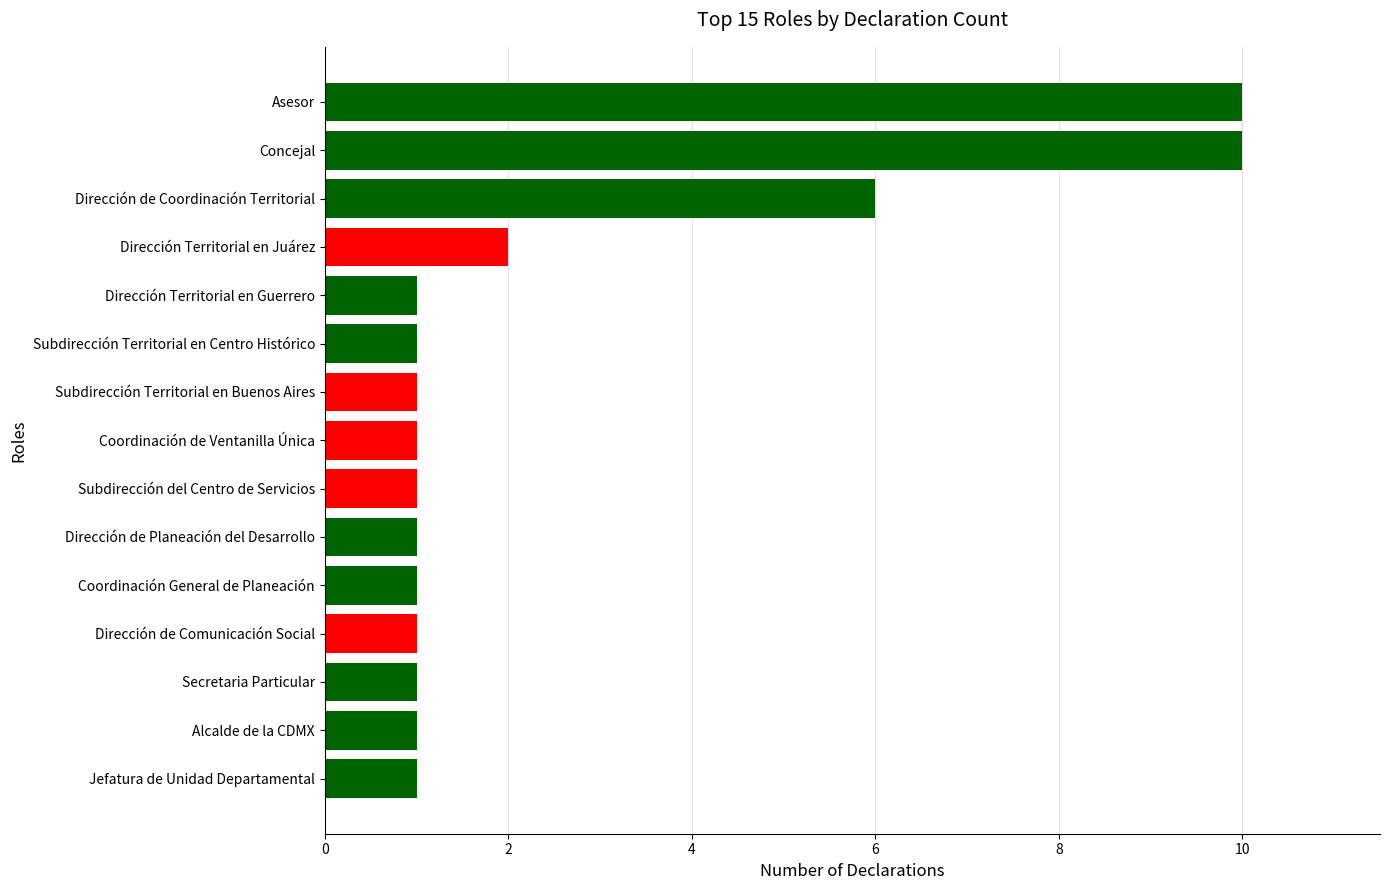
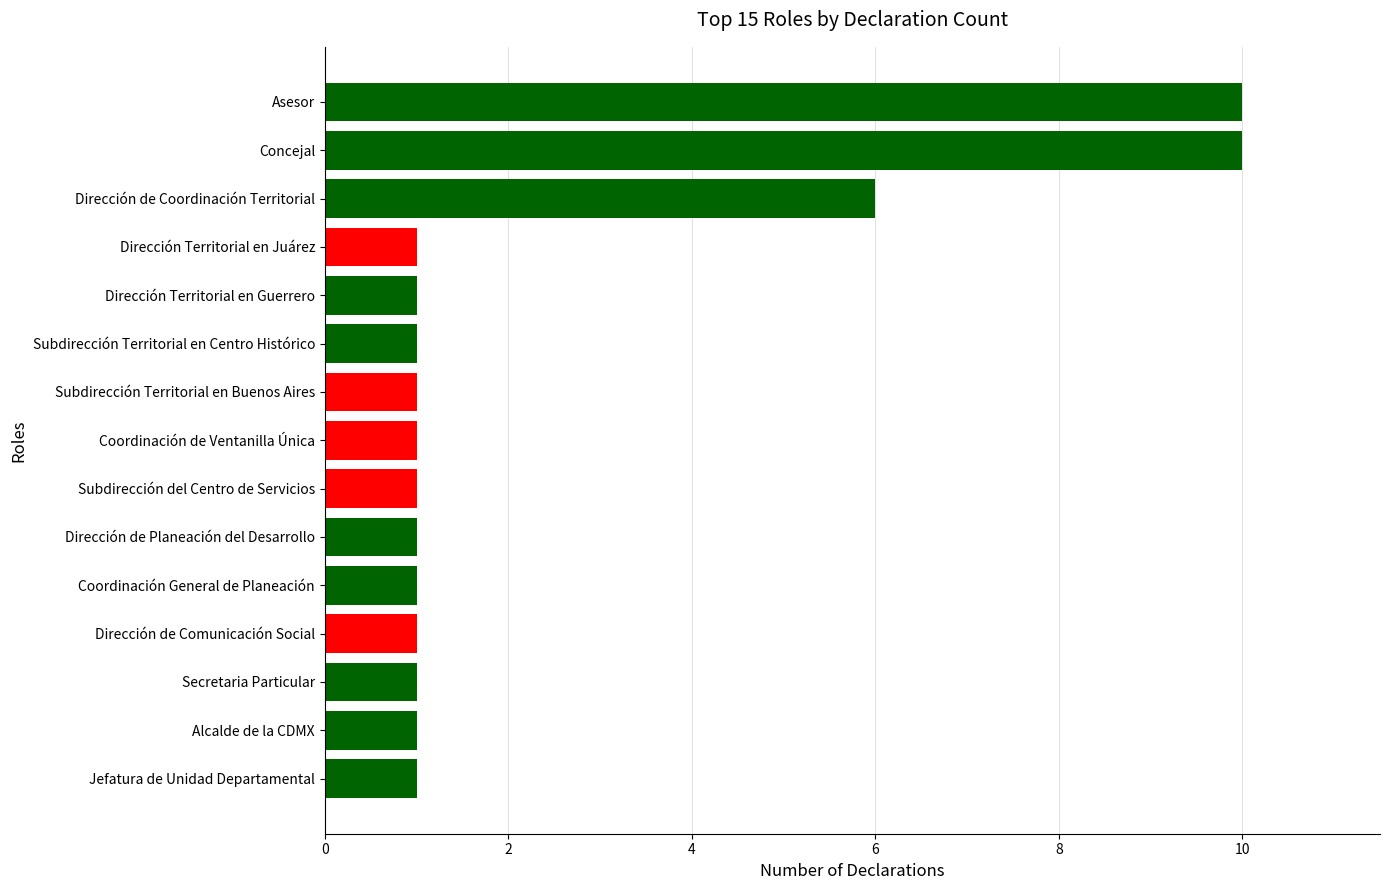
  {
    "Asesor": 10,
    "Concejal": 10,
    "Dirección de Coordinación Territorial": 6,
-   "Dirección Territorial en Juárez": 2,
+   "Dirección Territorial en Juárez": 1,
    "Dirección Territorial en Guerrero": 1,
    "Subdirección Territorial en Centro Histórico": 1,
    "Subdirección Territorial en Buenos Aires": 1,
    "Coordinación de Ventanilla Única": 1,
    "Subdirección del Centro de Servicios": 1,
    "Dirección de Planeación del Desarrollo": 1,
    "Coordinación General de Planeación": 1,
    "Dirección de Comunicación Social": 1,
    "Secretaria Particular": 1,
    "Alcalde de la CDMX": 1,
    "Jefatura de Unidad Departamental": 1
  }
